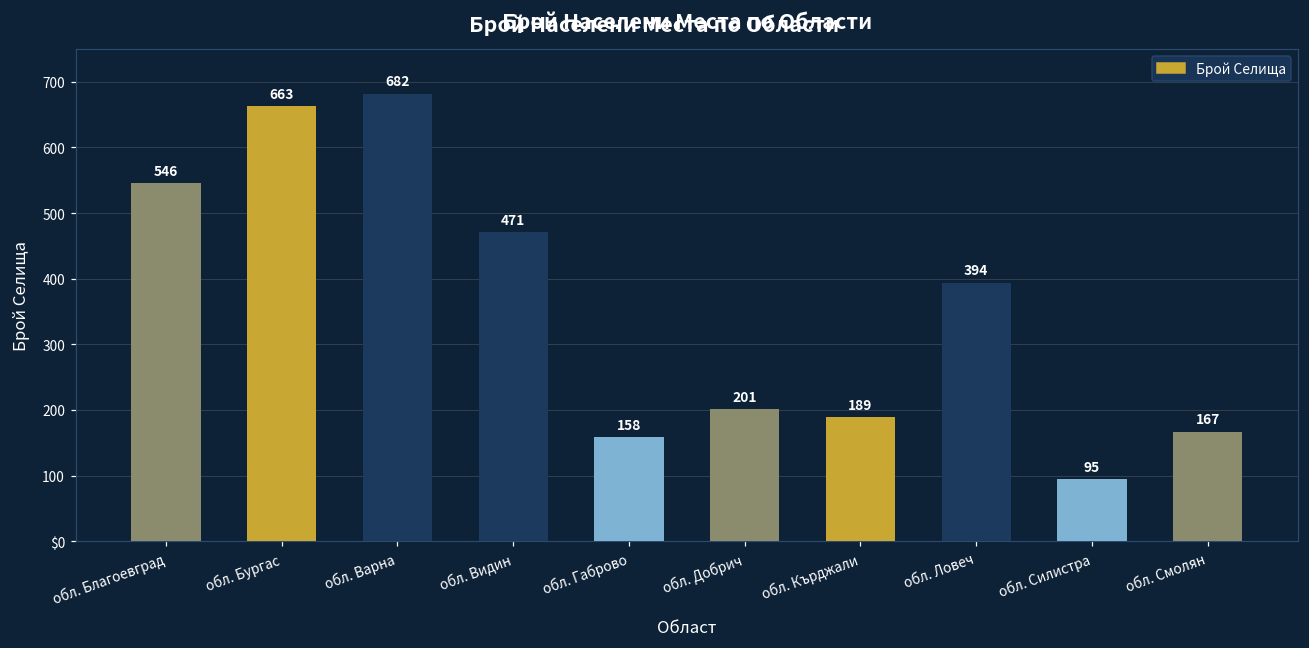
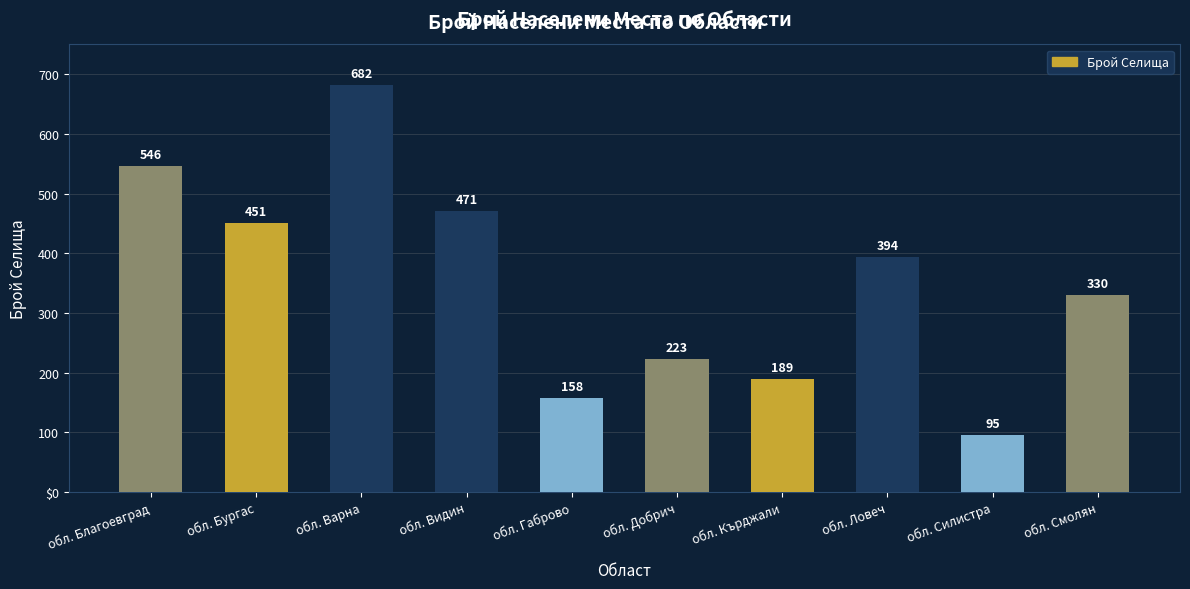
  {
    "обл. Благоевград": 546,
-   "обл. Бургас": 663,
+   "обл. Бургас": 451,
    "обл. Варна": 682,
    "обл. Видин": 471,
    "обл. Габрово": 158,
-   "обл. Добрич": 201,
+   "обл. Добрич": 223,
    "обл. Кърджали": 189,
    "обл. Ловеч": 394,
    "обл. Силистра": 95,
-   "обл. Смолян": 167
+   "обл. Смолян": 330
  }
